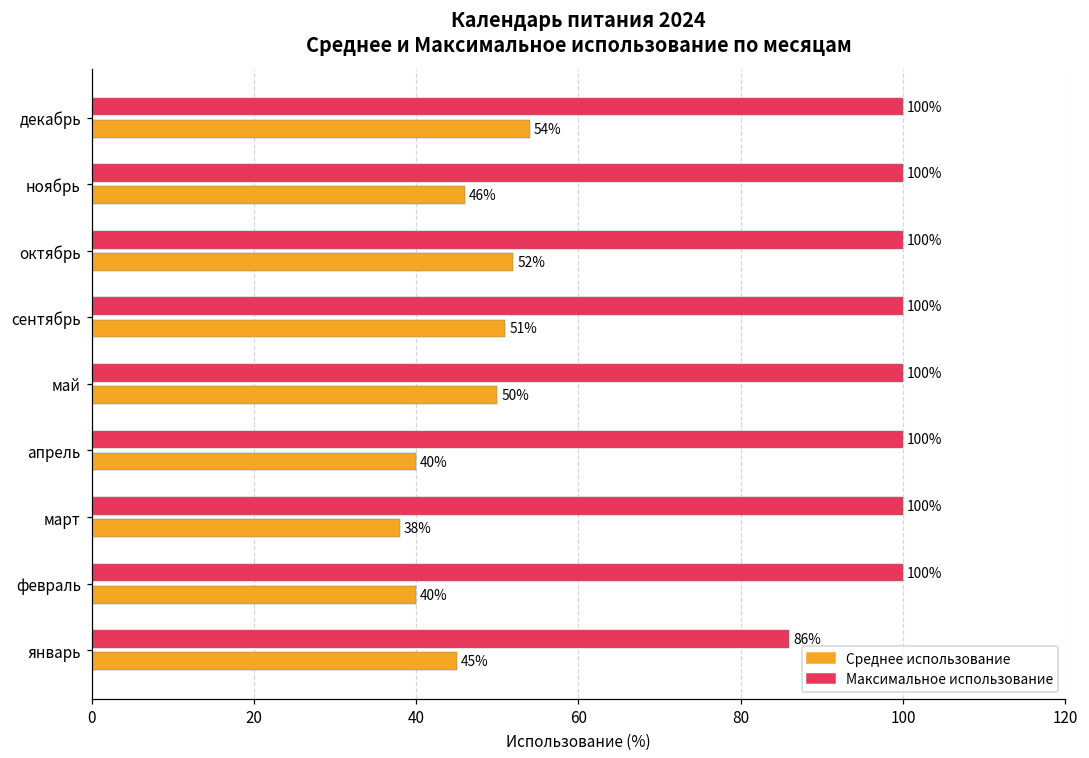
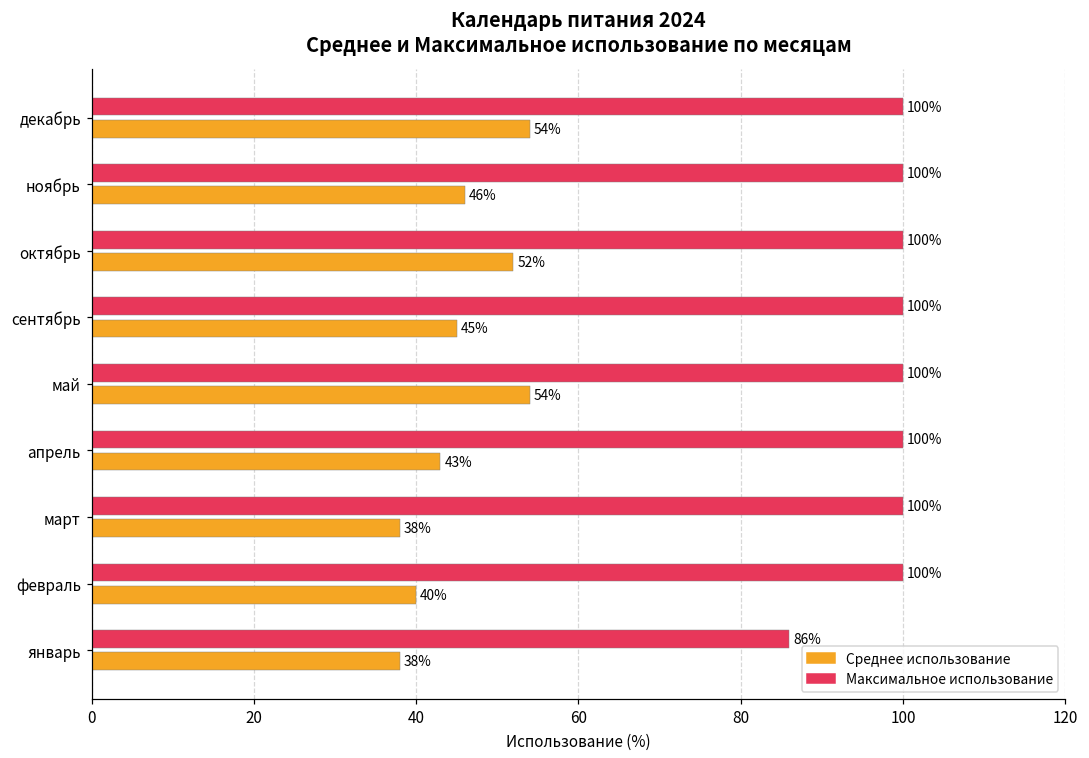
  {
    "Среднее использование": {
      "декабрь": "54%",
      "ноябрь": "46%",
      "октябрь": "52%",
-     "сентябрь": "51%",
-     "май": "50%",
-     "апрель": "40%",
+     "сентябрь": "45%",
+     "май": "54%",
+     "апрель": "43%",
      "март": "38%",
      "февраль": "40%",
-     "январь": "45%"
+     "январь": "38%"
    },
    "Максимальное использование": {
      "декабрь": "100%",
      "ноябрь": "100%",
      "октябрь": "100%",
      "сентябрь": "100%",
      "май": "100%",
      "апрель": "100%",
      "март": "100%",
      "февраль": "100%"
    }
  }
